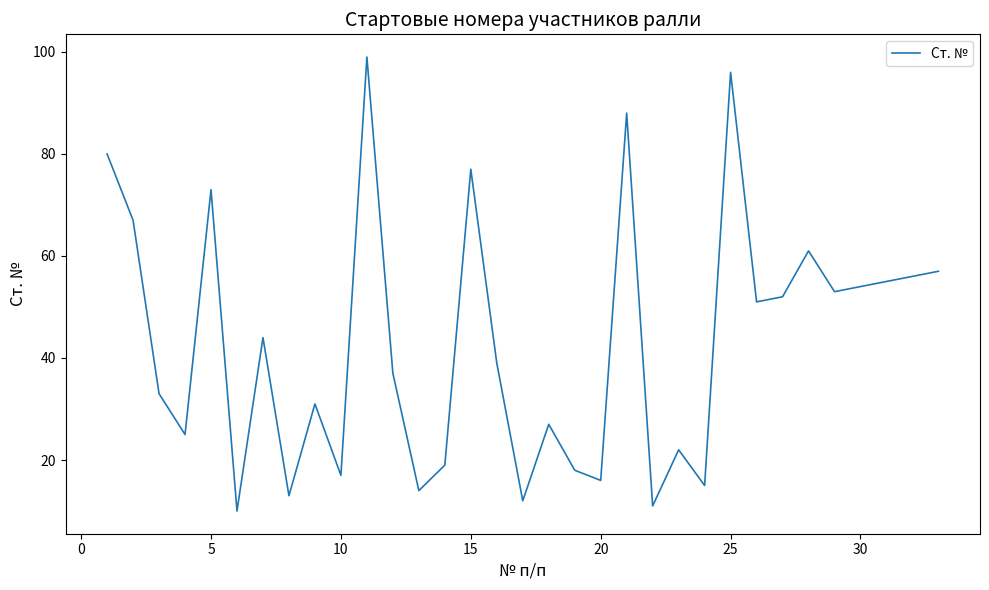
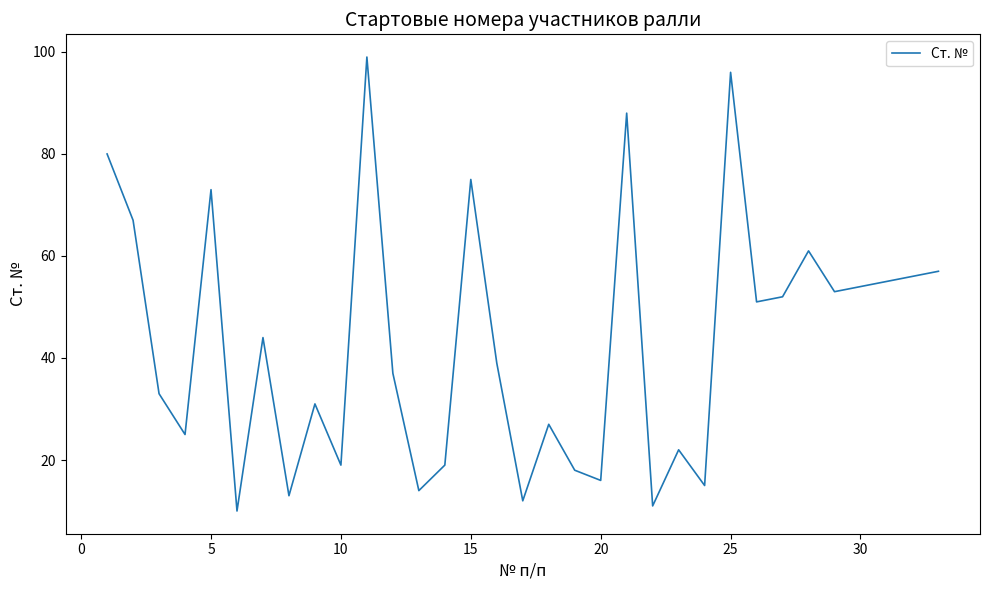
  {
    "5": 73,
-   "10": 17,
-   "15": 77,
+   "10": 19,
+   "15": 75,
    "20": 16,
    "25": 96,
    "30": 54
  }
